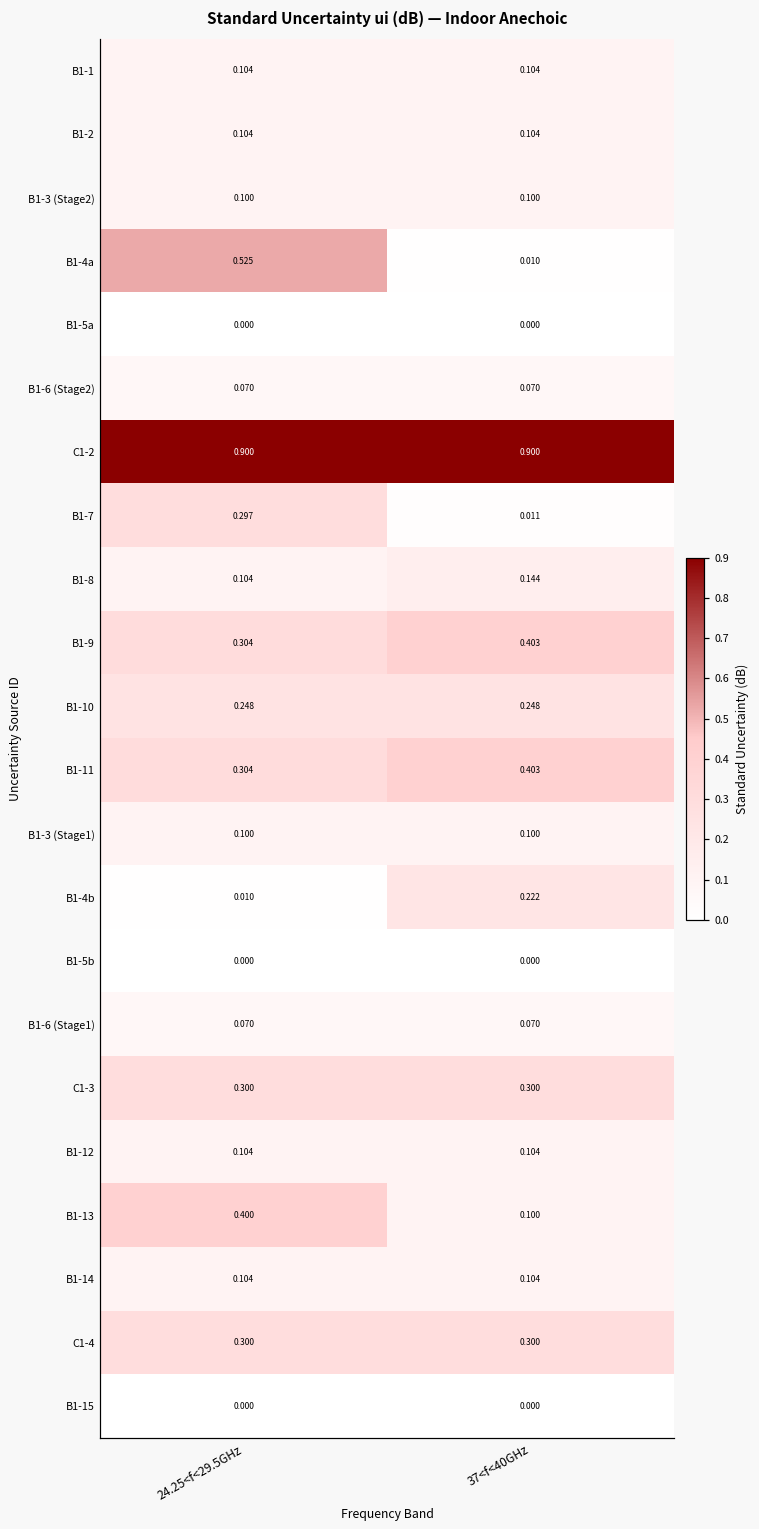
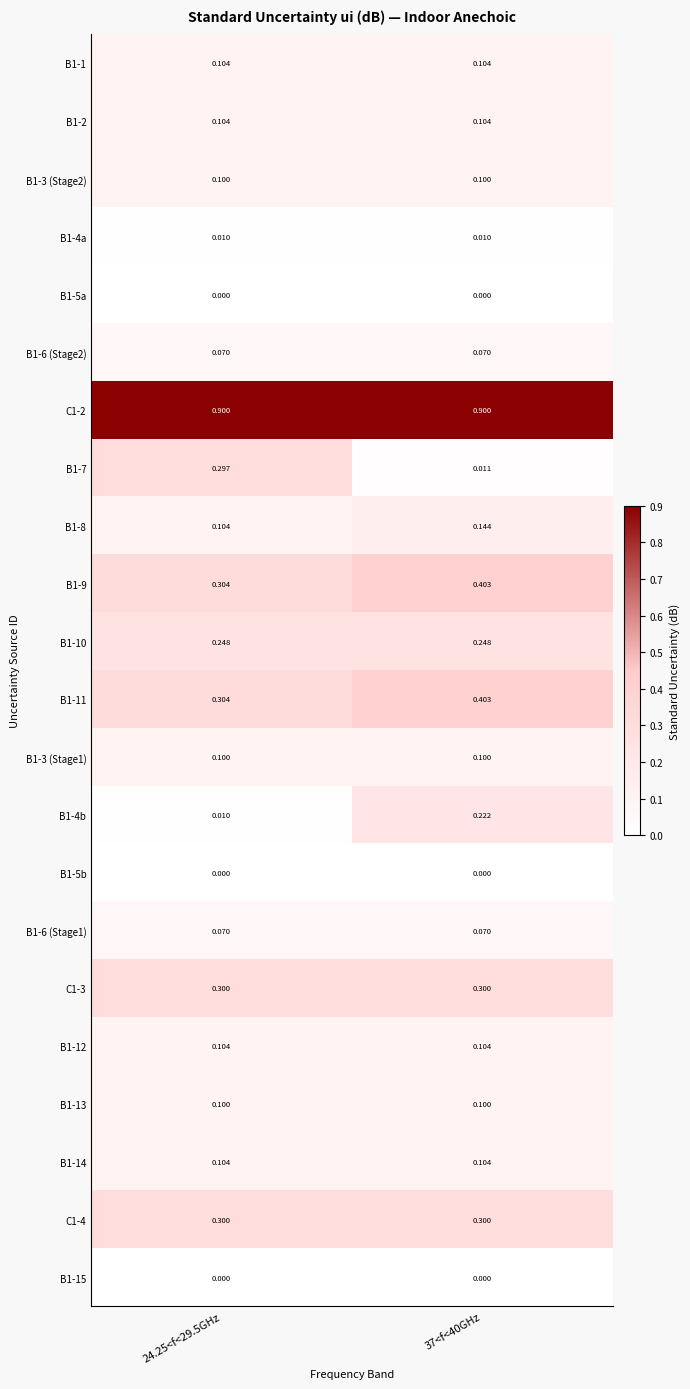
  {
    "B1-1": {
      "24.25<f<29.5GHz": 0.104,
      "37<f<40GHz": 0.104
    },
    "B1-2": {
      "24.25<f<29.5GHz": 0.104,
      "37<f<40GHz": 0.104
    },
    "B1-3 (Stage2)": {
      "24.25<f<29.5GHz": 0.100,
      "37<f<40GHz": 0.100
    },
    "B1-4a": {
-     "24.25<f<29.5GHz": 0.525,
+     "24.25<f<29.5GHz": 0.010,
      "37<f<40GHz": 0.010
    },
    "B1-5a": {
      "24.25<f<29.5GHz": 0.000,
      "37<f<40GHz": 0.000
    },
    "B1-6 (Stage2)": {
      "24.25<f<29.5GHz": 0.070,
      "37<f<40GHz": 0.070
    },
    "C1-2": {
      "24.25<f<29.5GHz": 0.900,
      "37<f<40GHz": 0.900
    },
    "B1-7": {
      "24.25<f<29.5GHz": 0.297,
      "37<f<40GHz": 0.011
    },
    "B1-8": {
      "24.25<f<29.5GHz": 0.104,
      "37<f<40GHz": 0.144
    },
    "B1-9": {
      "24.25<f<29.5GHz": 0.304,
      "37<f<40GHz": 0.403
    },
    "B1-10": {
      "24.25<f<29.5GHz": 0.248,
      "37<f<40GHz": 0.248
    },
    "B1-11": {
      "24.25<f<29.5GHz": 0.304,
      "37<f<40GHz": 0.403
    },
    "B1-3 (Stage1)": {
      "24.25<f<29.5GHz": 0.100,
      "37<f<40GHz": 0.100
    },
    "B1-4b": {
      "24.25<f<29.5GHz": 0.010,
      "37<f<40GHz": 0.222
    },
    "B1-5b": {
      "24.25<f<29.5GHz": 0.000,
      "37<f<40GHz": 0.000
    },
    "B1-6 (Stage1)": {
      "24.25<f<29.5GHz": 0.070,
      "37<f<40GHz": 0.070
    },
    "C1-3": {
      "24.25<f<29.5GHz": 0.300,
      "37<f<40GHz": 0.300
    },
    "B1-12": {
      "24.25<f<29.5GHz": 0.104,
      "37<f<40GHz": 0.104
    },
    "B1-13": {
-     "24.25<f<29.5GHz": 0.400,
+     "24.25<f<29.5GHz": 0.100,
      "37<f<40GHz": 0.100
    },
    "B1-14": {
      "24.25<f<29.5GHz": 0.104,
      "37<f<40GHz": 0.104
    },
    "C1-4": {
      "24.25<f<29.5GHz": 0.300,
      "37<f<40GHz": 0.300
    },
    "B1-15": {
      "24.25<f<29.5GHz": 0.000,
      "37<f<40GHz": 0.000
    }
  }
